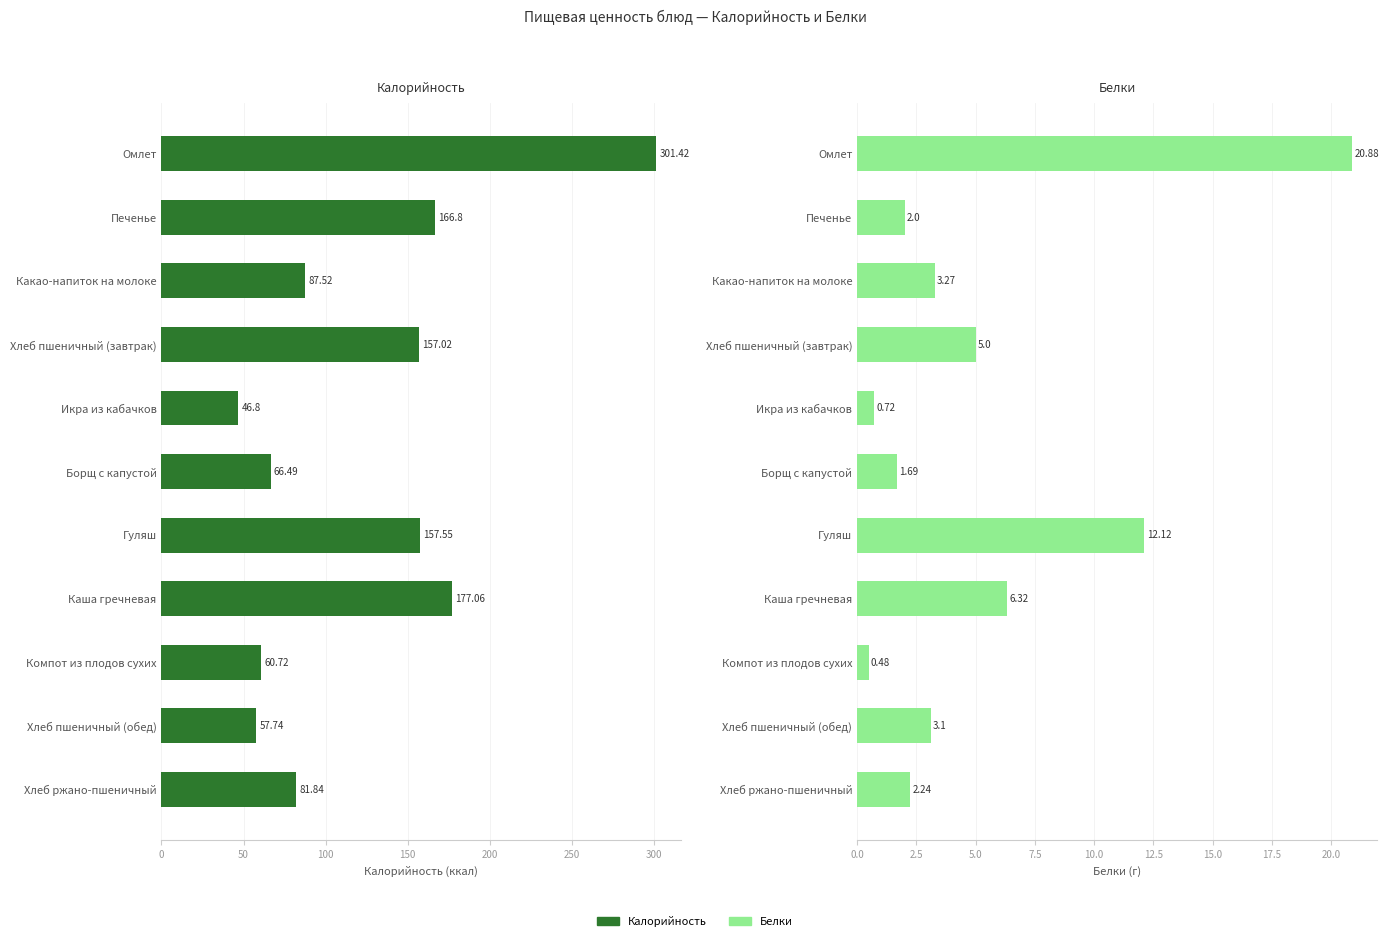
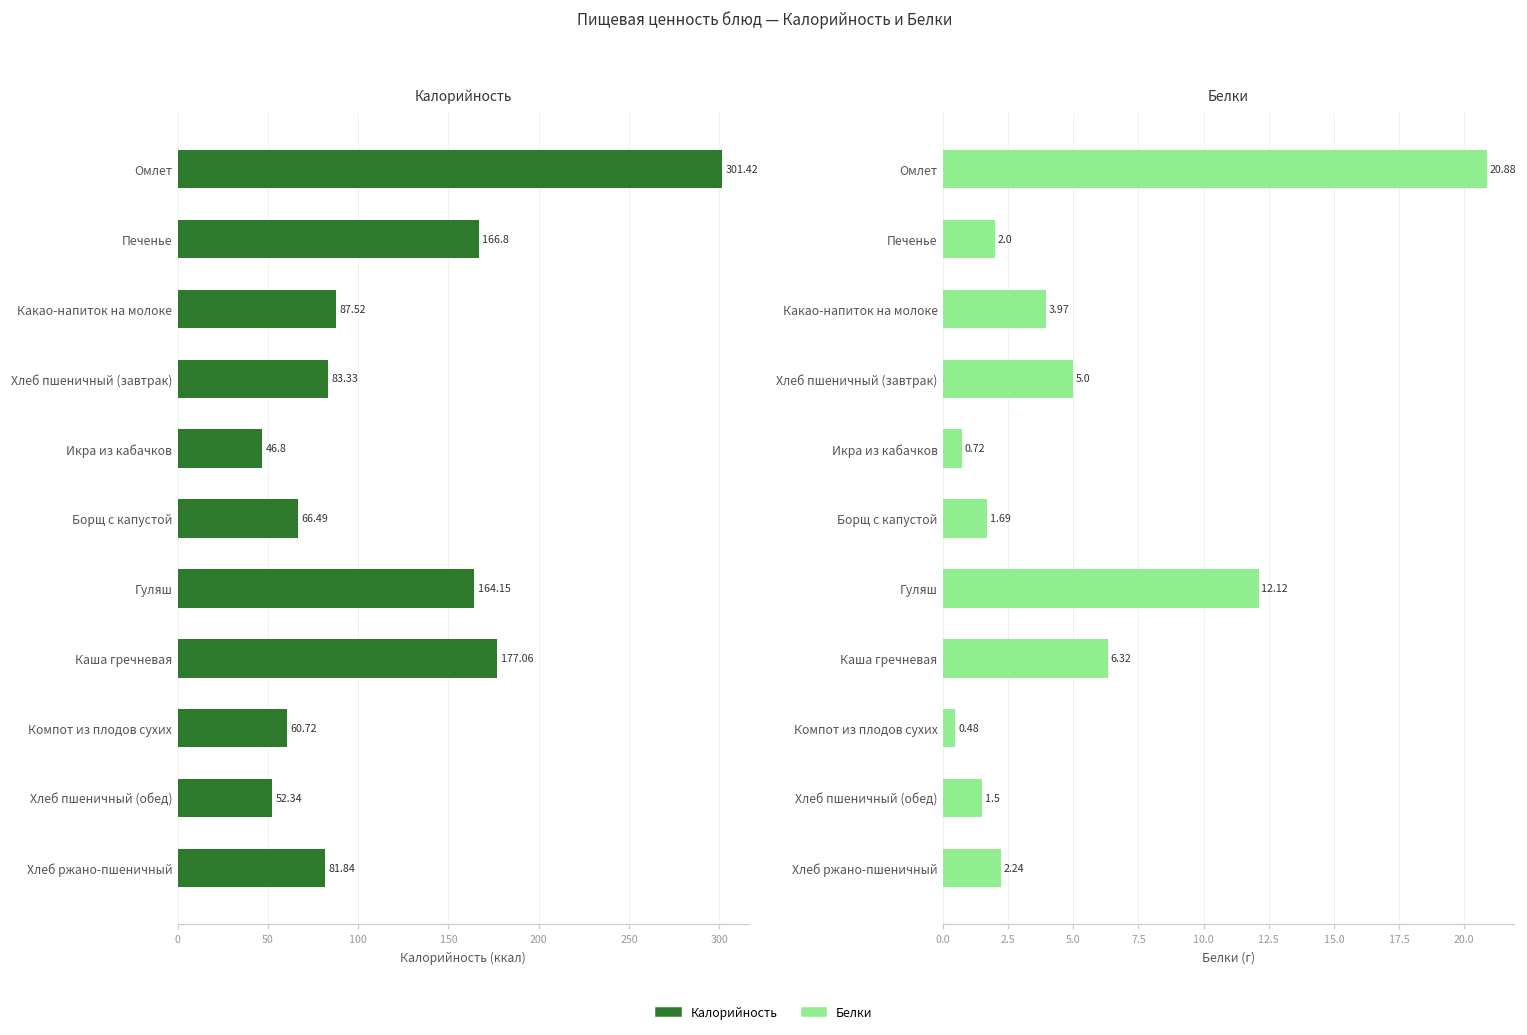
  {
    "Калорийность": {
      "Омлет": 301.42,
      "Печенье": 166.8,
      "Какао-напиток на молоке": 87.52,
-     "Хлеб пшеничный (завтрак)": 157.02,
+     "Хлеб пшеничный (завтрак)": 83.33,
      "Икра из кабачков": 46.8,
      "Борщ с капустой": 66.49,
-     "Гуляш": 157.55,
+     "Гуляш": 164.15,
      "Каша гречневая": 177.06,
      "Компот из плодов сухих": 60.72,
-     "Хлеб пшеничный (обед)": 57.74,
+     "Хлеб пшеничный (обед)": 52.34,
      "Хлеб ржано-пшеничный": 81.84
    },
    "Белки": {
      "Омлет": 20.88,
      "Печенье": 2.0,
-     "Какао-напиток на молоке": 3.27,
+     "Какао-напиток на молоке": 3.97,
      "Хлеб пшеничный (завтрак)": 5.0,
      "Икра из кабачков": 0.72,
      "Борщ с капустой": 1.69,
      "Гуляш": 12.12,
      "Каша гречневая": 6.32,
      "Компот из плодов сухих": 0.48,
-     "Хлеб пшеничный (обед)": 3.1,
+     "Хлеб пшеничный (обед)": 1.5,
      "Хлеб ржано-пшеничный": 2.24
    }
  }
